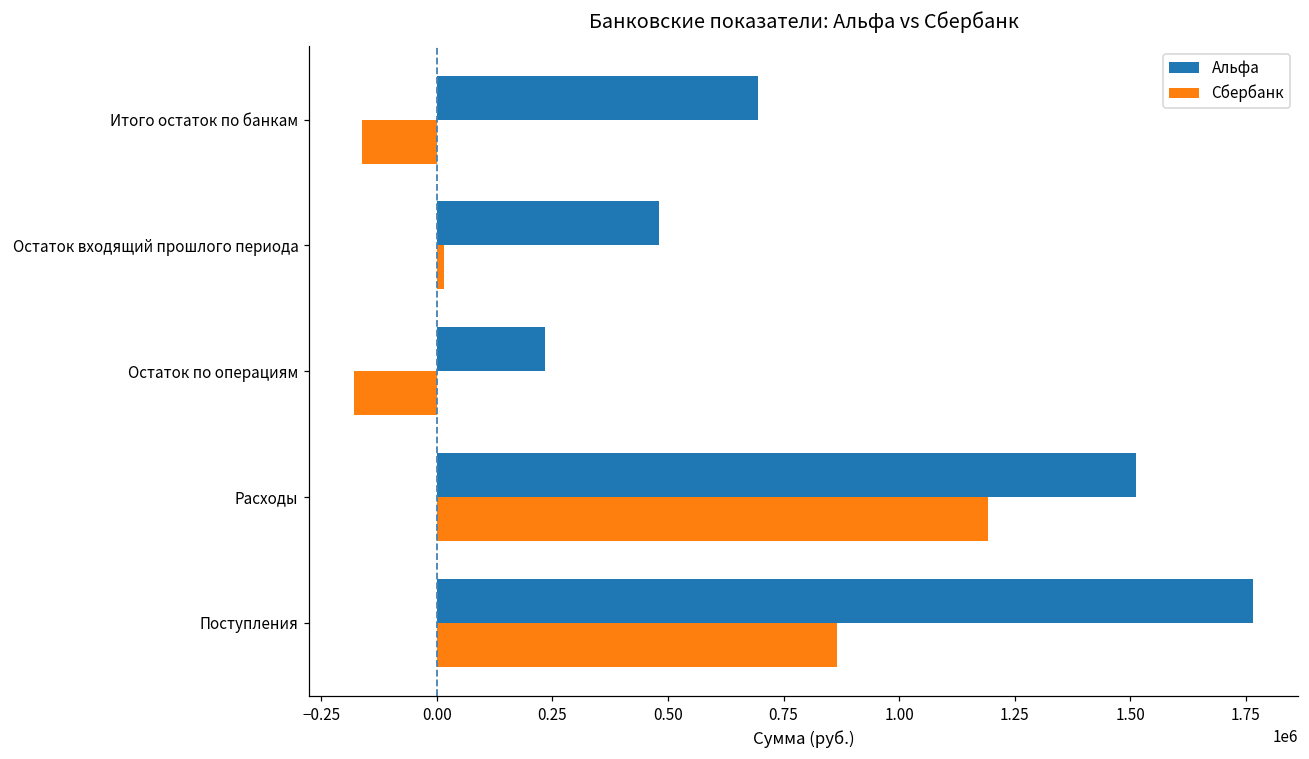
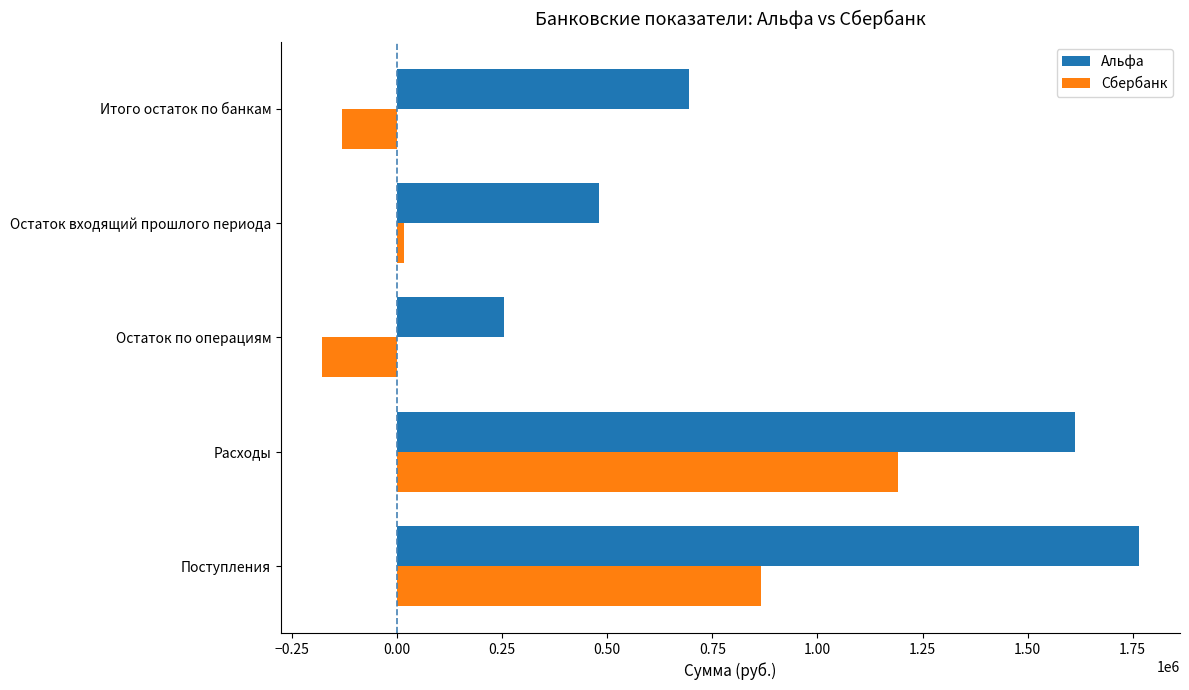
  {
    "Альфа": {
      "Итого остаток по банкам": 690000,
      "Остаток входящий прошлого периода": 480000,
-     "Остаток по операциям": 230000,
-     "Расходы": 1510000,
+     "Остаток по операциям": 250000,
+     "Расходы": 1610000,
      "Поступления": 1770000
    },
    "Сбербанк": {
-     "Итого остаток по банкам": -160000,
+     "Итого остаток по банкам": -130000,
      "Остаток входящий прошлого периода": 20000,
      "Остаток по операциям": -180000,
      "Расходы": 1190000,
      "Поступления": 870000
    }
  }
